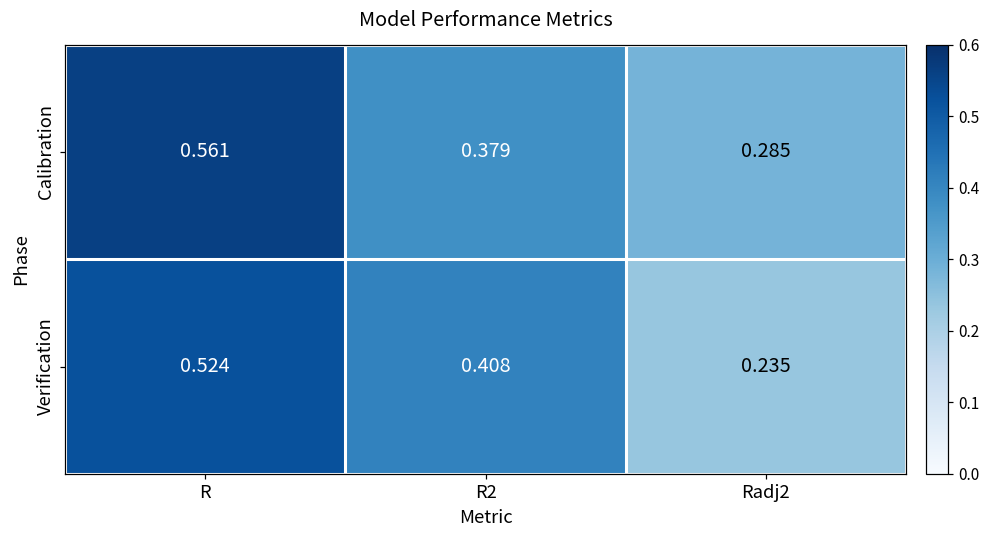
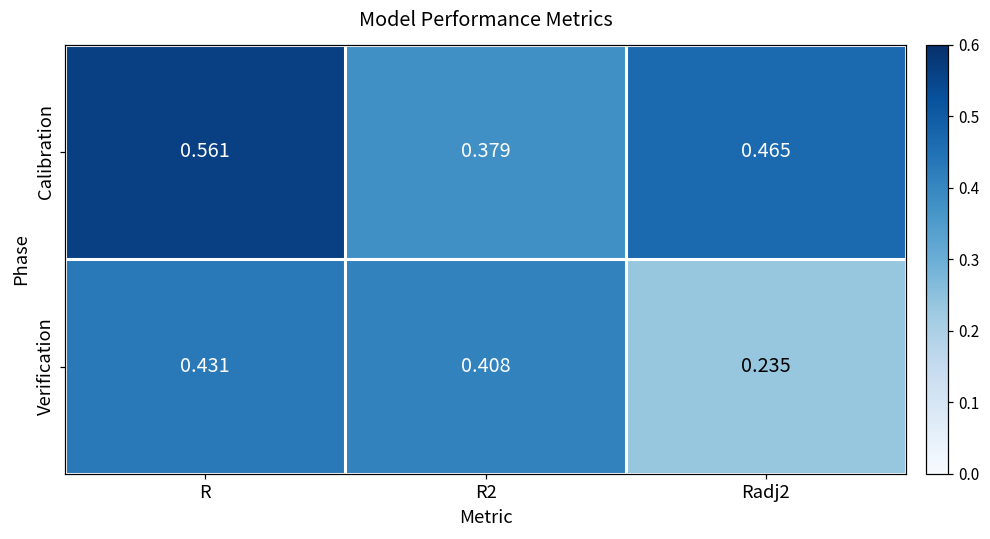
  {
    "Calibration": {
      "R": 0.561,
      "R2": 0.379,
-     "Radj2": 0.285
+     "Radj2": 0.465
    },
    "Verification": {
-     "R": 0.524,
+     "R": 0.431,
      "R2": 0.408,
      "Radj2": 0.235
    }
  }
